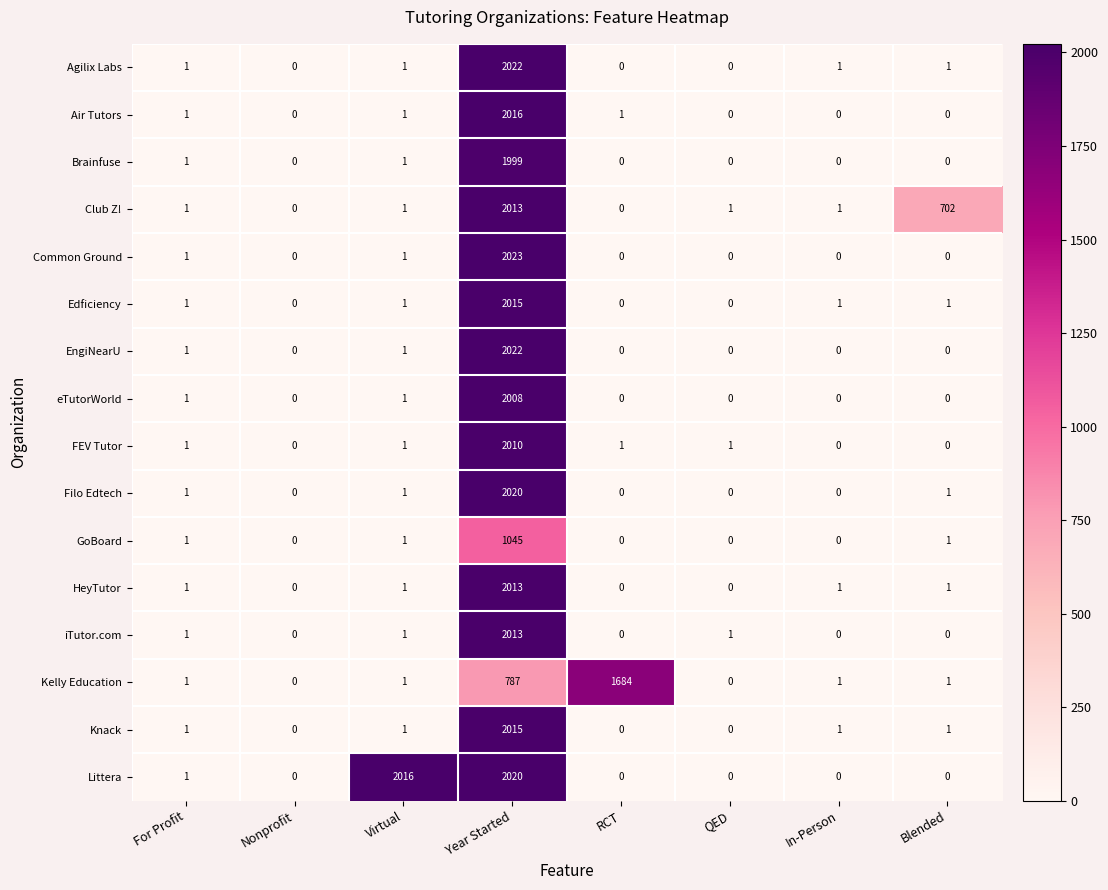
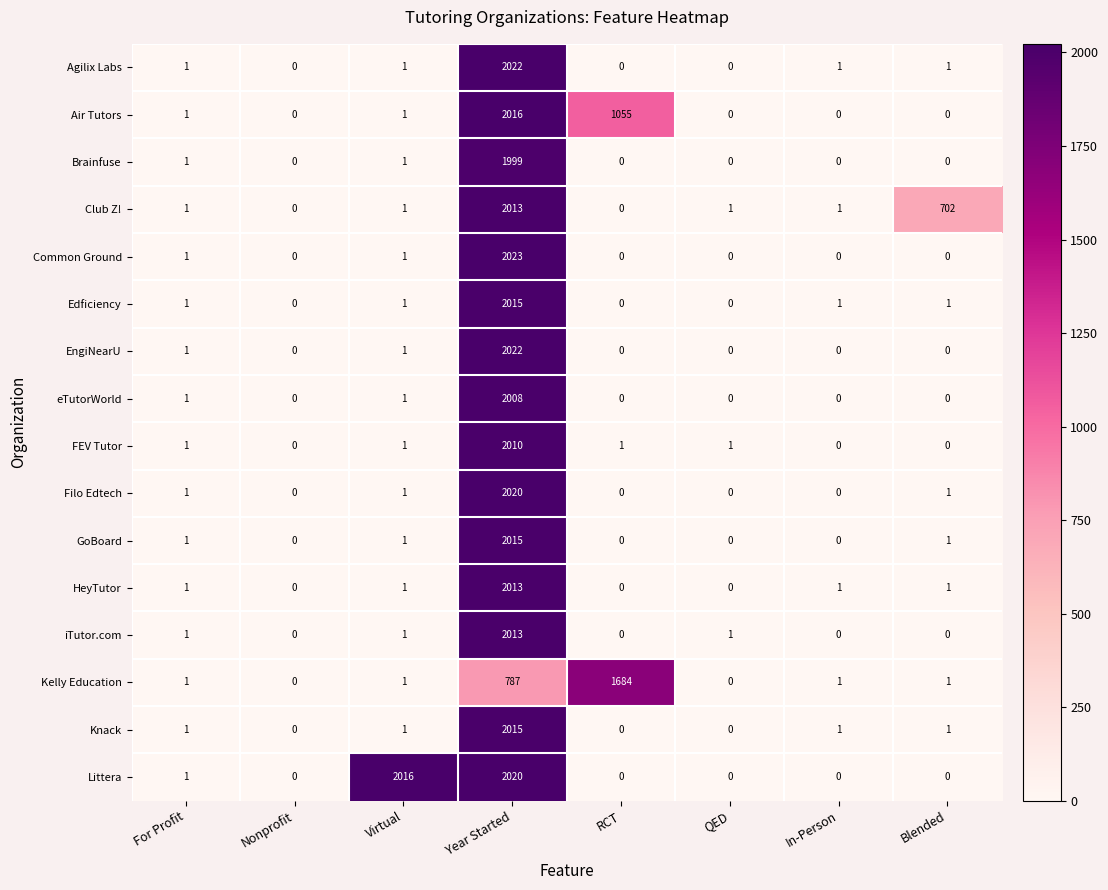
  {
    "Agilix Labs": {
      "For Profit": 1,
      "Nonprofit": 0,
      "Virtual": 1,
      "Year Started": 2022,
      "RCT": 0,
      "QED": 0,
      "In-Person": 1,
      "Blended": 1
    },
    "Air Tutors": {
      "For Profit": 1,
      "Nonprofit": 0,
      "Virtual": 1,
      "Year Started": 2016,
-     "RCT": 1,
+     "RCT": 1055,
      "QED": 0,
      "In-Person": 0,
      "Blended": 0
    },
    "Brainfuse": {
      "For Profit": 1,
      "Nonprofit": 0,
      "Virtual": 1,
      "Year Started": 1999,
      "RCT": 0,
      "QED": 0,
      "In-Person": 0,
      "Blended": 0
    },
    "Club Z!": {
      "For Profit": 1,
      "Nonprofit": 0,
      "Virtual": 1,
      "Year Started": 2013,
      "RCT": 0,
      "QED": 1,
      "In-Person": 1,
      "Blended": 702
    },
    "Common Ground": {
      "For Profit": 1,
      "Nonprofit": 0,
      "Virtual": 1,
      "Year Started": 2023,
      "RCT": 0,
      "QED": 0,
      "In-Person": 0,
      "Blended": 0
    },
    "Edficiency": {
      "For Profit": 1,
      "Nonprofit": 0,
      "Virtual": 1,
      "Year Started": 2015,
      "RCT": 0,
      "QED": 0,
      "In-Person": 1,
      "Blended": 1
    },
    "EngiNearU": {
      "For Profit": 1,
      "Nonprofit": 0,
      "Virtual": 1,
      "Year Started": 2022,
      "RCT": 0,
      "QED": 0,
      "In-Person": 0,
      "Blended": 0
    },
    "eTutorWorld": {
      "For Profit": 1,
      "Nonprofit": 0,
      "Virtual": 1,
      "Year Started": 2008,
      "RCT": 0,
      "QED": 0,
      "In-Person": 0,
      "Blended": 0
    },
    "FEV Tutor": {
      "For Profit": 1,
      "Nonprofit": 0,
      "Virtual": 1,
      "Year Started": 2010,
      "RCT": 1,
      "QED": 1,
      "In-Person": 0,
      "Blended": 0
    },
    "Filo Edtech": {
      "For Profit": 1,
      "Nonprofit": 0,
      "Virtual": 1,
      "Year Started": 2020,
      "RCT": 0,
      "QED": 0,
      "In-Person": 0,
      "Blended": 1
    },
    "GoBoard": {
      "For Profit": 1,
      "Nonprofit": 0,
      "Virtual": 1,
-     "Year Started": 1045,
+     "Year Started": 2015,
      "RCT": 0,
      "QED": 0,
      "In-Person": 0,
      "Blended": 1
    },
    "HeyTutor": {
      "For Profit": 1,
      "Nonprofit": 0,
      "Virtual": 1,
      "Year Started": 2013,
      "RCT": 0,
      "QED": 0,
      "In-Person": 1,
      "Blended": 1
    },
    "iTutor.com": {
      "For Profit": 1,
      "Nonprofit": 0,
      "Virtual": 1,
      "Year Started": 2013,
      "RCT": 0,
      "QED": 1,
      "In-Person": 0,
      "Blended": 0
    },
    "Kelly Education": {
      "For Profit": 1,
      "Nonprofit": 0,
      "Virtual": 1,
      "Year Started": 787,
      "RCT": 1684,
      "QED": 0,
      "In-Person": 1,
      "Blended": 1
    },
    "Knack": {
      "For Profit": 1,
      "Nonprofit": 0,
      "Virtual": 1,
      "Year Started": 2015,
      "RCT": 0,
      "QED": 0,
      "In-Person": 1,
      "Blended": 1
    },
    "Littera": {
      "For Profit": 1,
      "Nonprofit": 0,
      "Virtual": 2016,
      "Year Started": 2020,
      "RCT": 0,
      "QED": 0,
      "In-Person": 0,
      "Blended": 0
    }
  }
